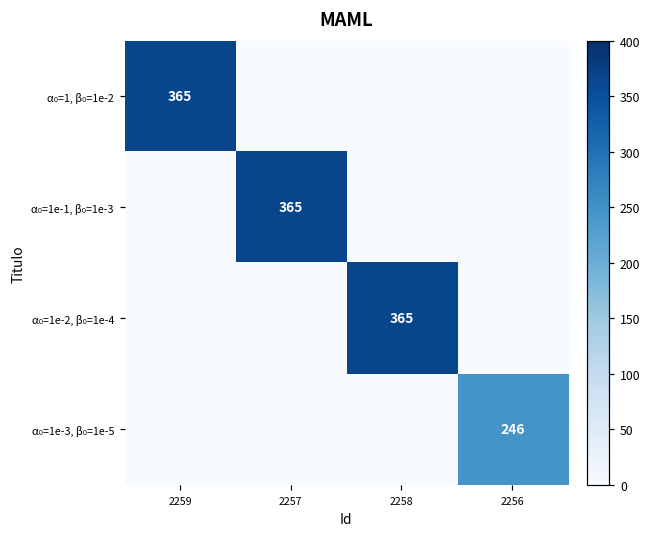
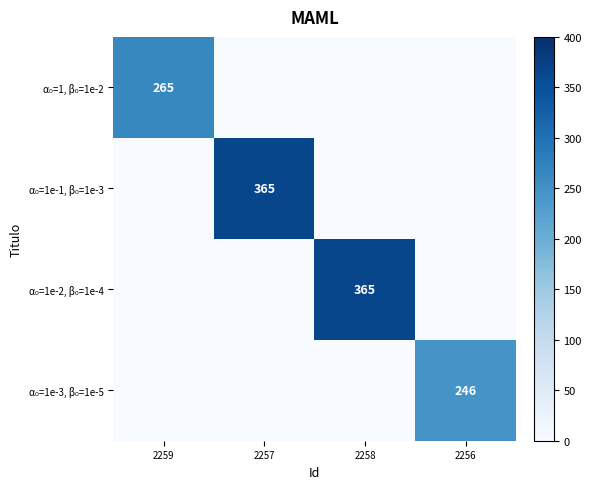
  {
    "α₀=1, β₀=1e-2": {
-     "2259": 365
+     "2259": 265
    },
    "α₀=1e-1, β₀=1e-3": {
      "2257": 365
    },
    "α₀=1e-2, β₀=1e-4": {
      "2258": 365
    },
    "α₀=1e-3, β₀=1e-5": {
      "2256": 246
    }
  }
